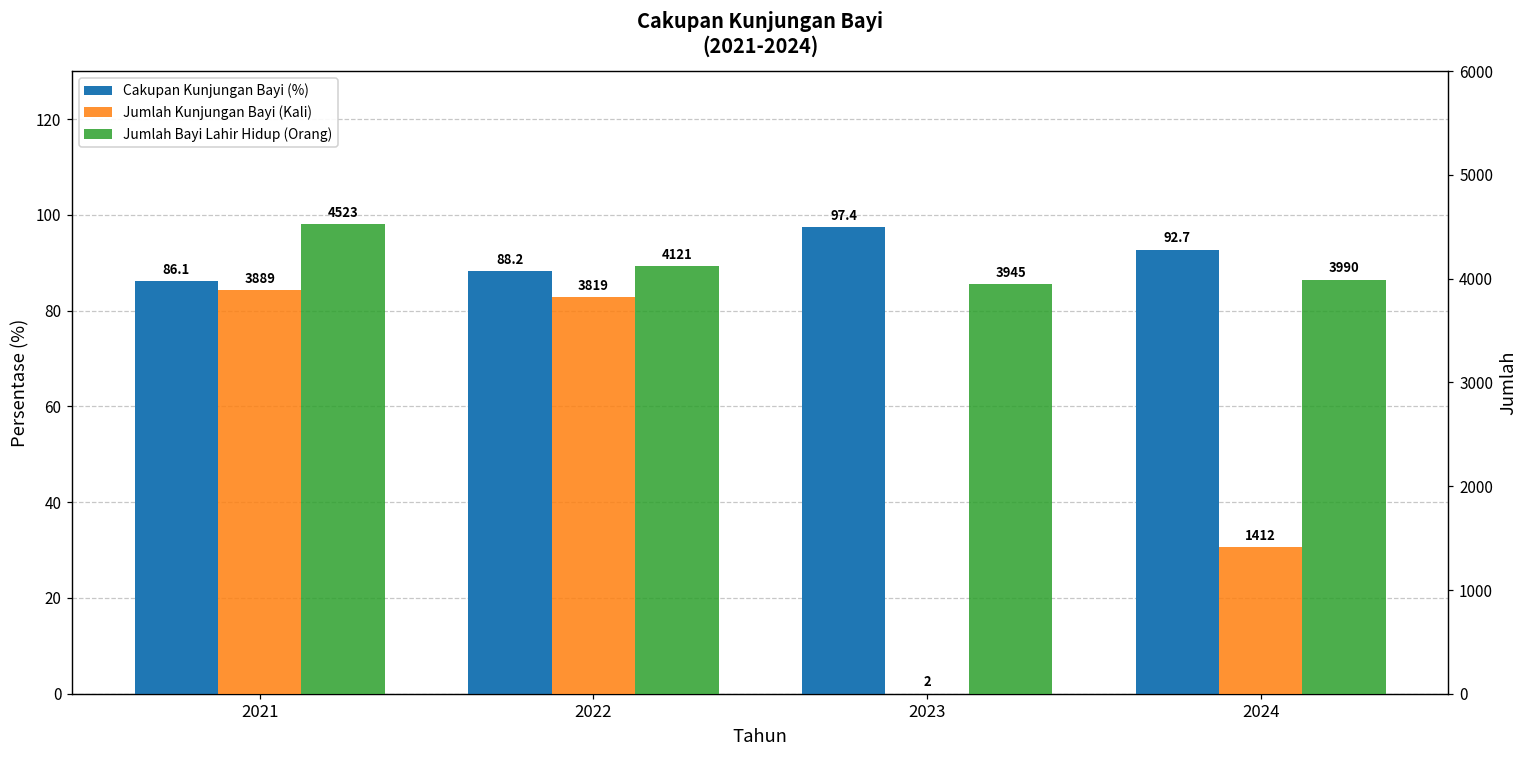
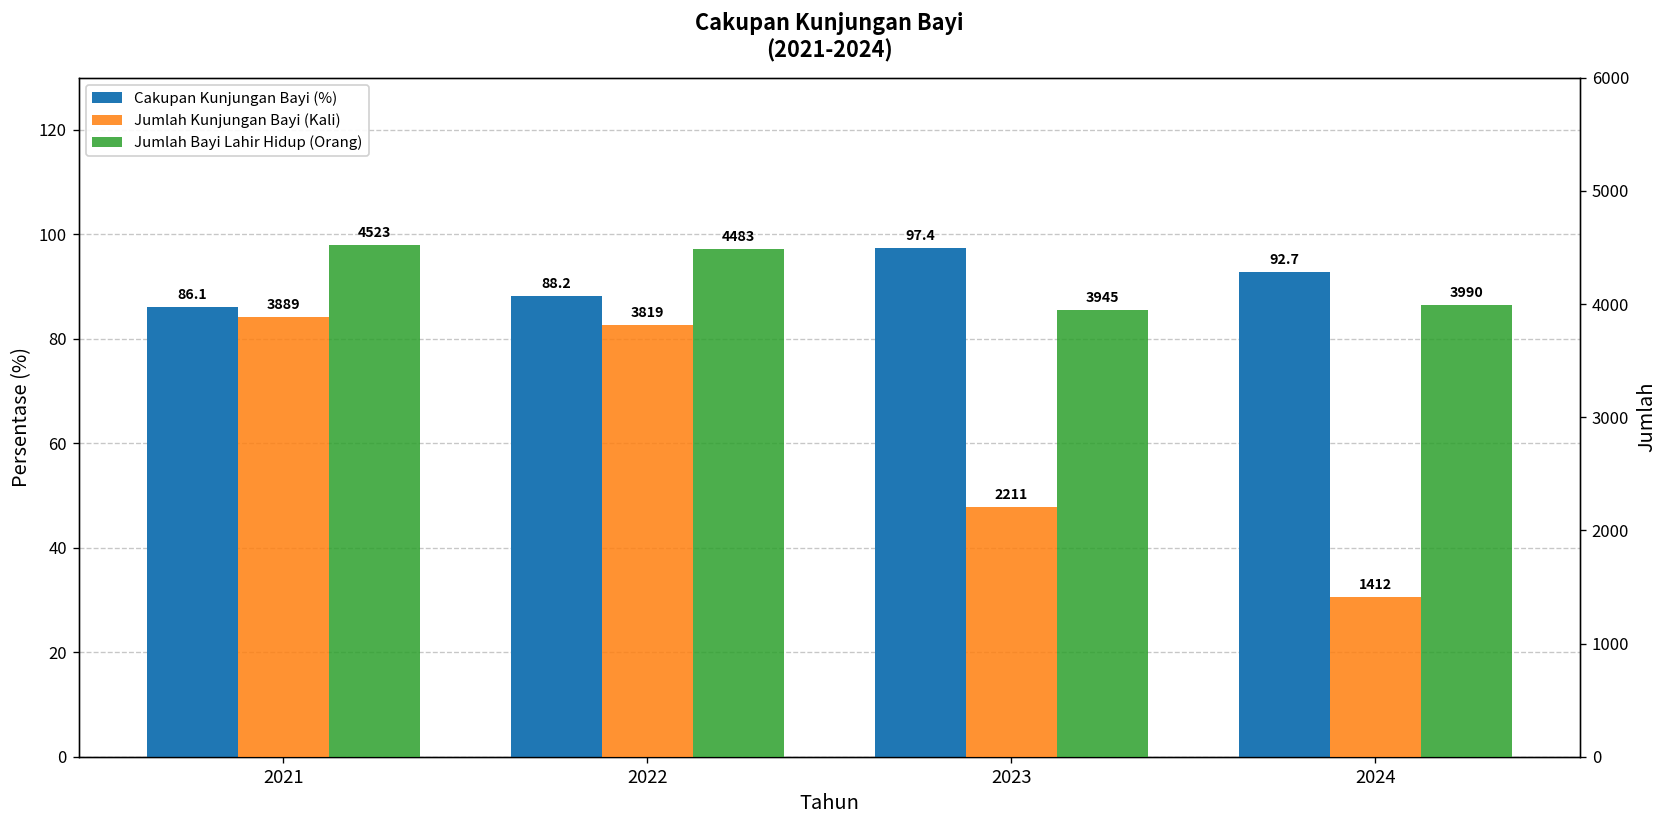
  {
    "Cakupan Kunjungan Bayi (%)": {
      "2021": 86.1,
      "2022": 88.2,
      "2023": 97.4,
      "2024": 92.7
    },
    "Jumlah Kunjungan Bayi (Kali)": {
      "2021": 3889,
      "2022": 3819,
-     "2023": 2,
+     "2023": 2211,
      "2024": 1412
    },
    "Jumlah Bayi Lahir Hidup (Orang)": {
      "2021": 4523,
-     "2022": 4121,
+     "2022": 4483,
      "2023": 3945,
      "2024": 3990
    }
  }
